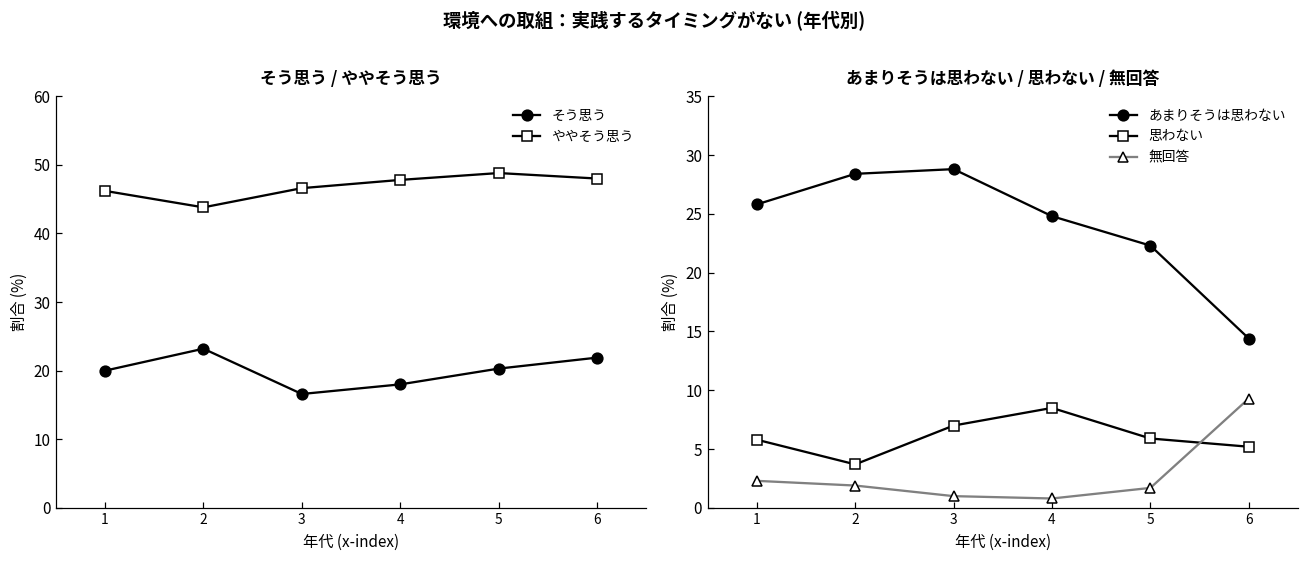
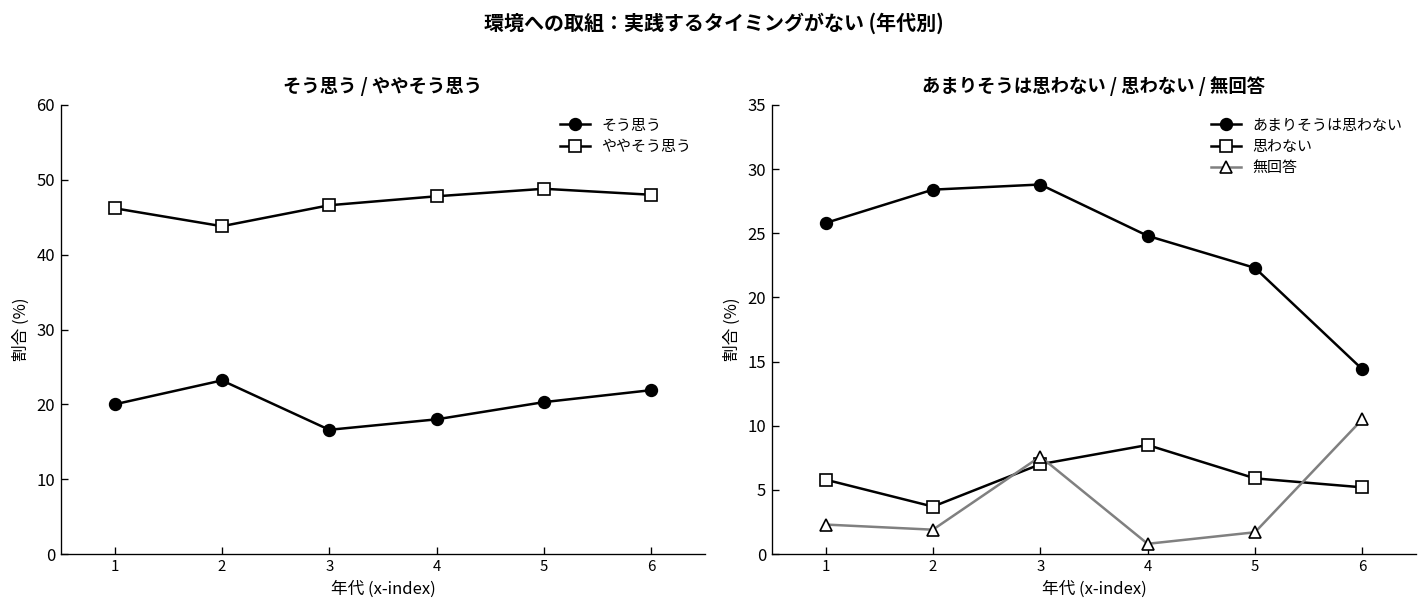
  {
    "あまりそうは思わない / 思わない / 無回答": {
      "無回答": {
        "1": 2.3,
        "2": 1.9,
-       "3": 1.0,
+       "3": 7.6,
        "4": 0.8,
        "5": 1.7,
-       "6": 9.3
+       "6": 10.5
      }
    }
  }
